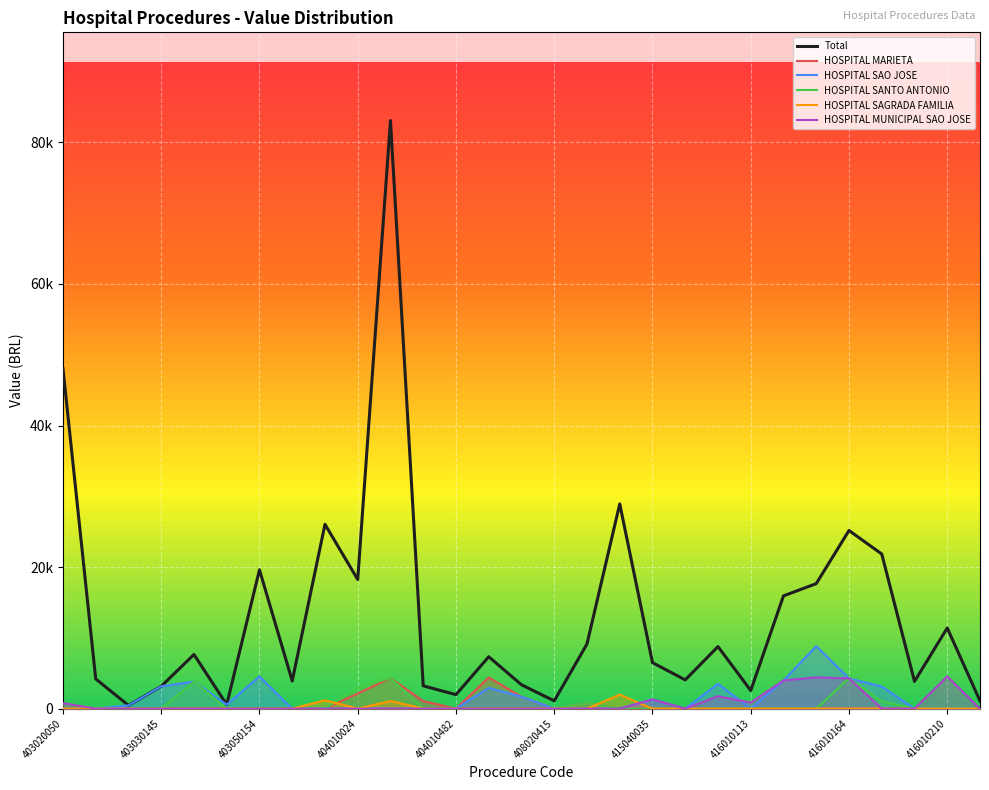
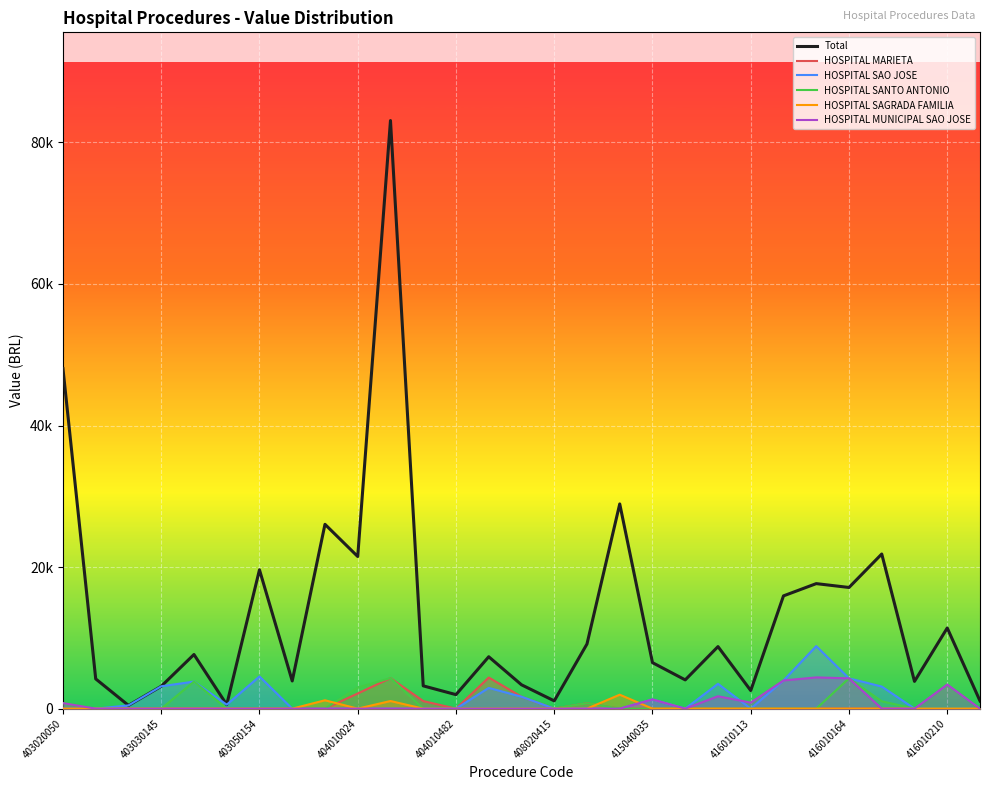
  {
    "Total": {
      "403020050": 48000,
      "403050154": 20000,
-     "404010024": 18000,
+     "404010024": 21000,
      "404010482": 2000,
      "408020415": 1000,
      "415040035": 7000,
      "416010113": 3000,
-     "416010164": 25000,
+     "416010164": 17000,
      "416010210": 11000
    },
    "HOSPITAL SAO JOSE": {
      "403050154": 5000
    },
    "HOSPITAL SANTO ANTONIO": {
      "404010024": 3000
    },
    "HOSPITAL MUNICIPAL SAO JOSE": {
      "416010113": 1000,
-     "416010210": 5000
+     "416010210": 3000
    }
  }
